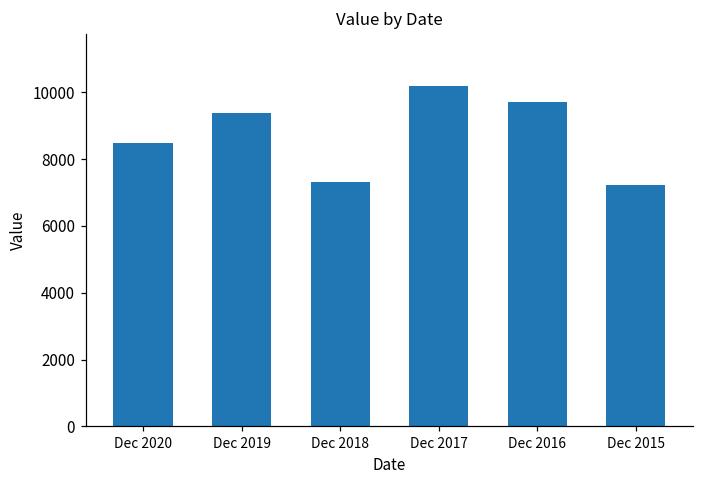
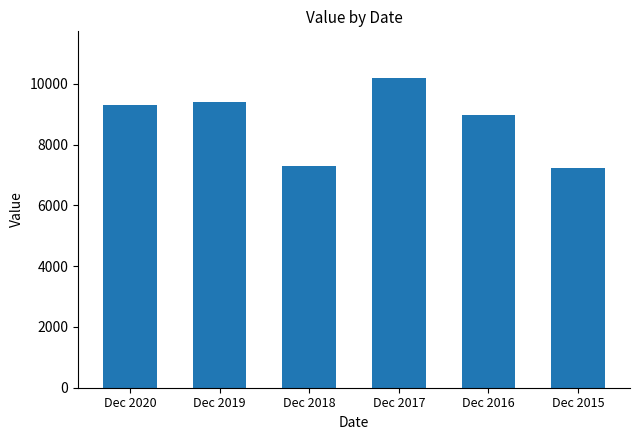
  {
-   "Dec 2020": 8500,
+   "Dec 2020": 9300,
    "Dec 2019": 9400,
    "Dec 2018": 7300,
    "Dec 2017": 10200,
-   "Dec 2016": 9700,
+   "Dec 2016": 9000,
    "Dec 2015": 7200
  }
